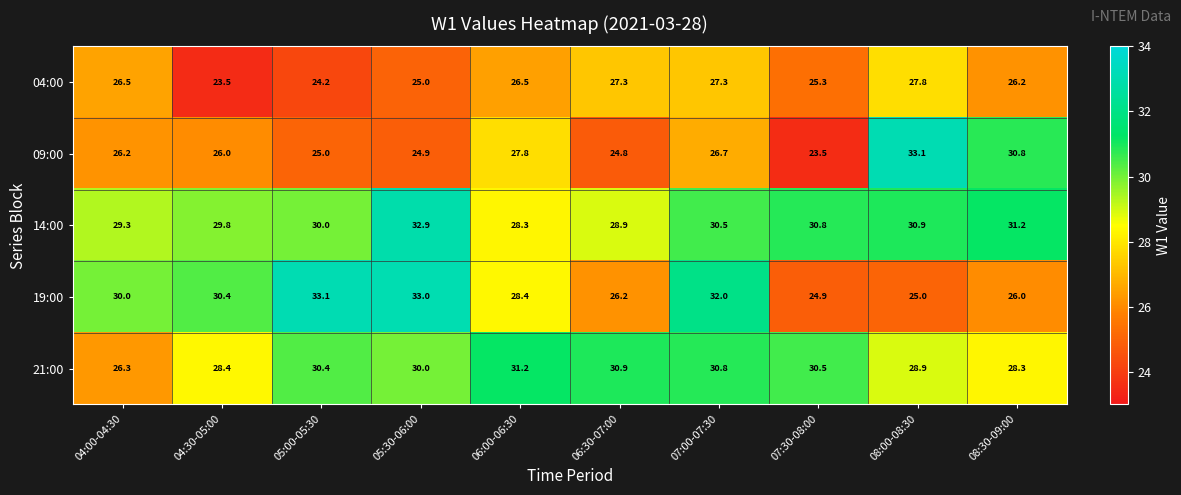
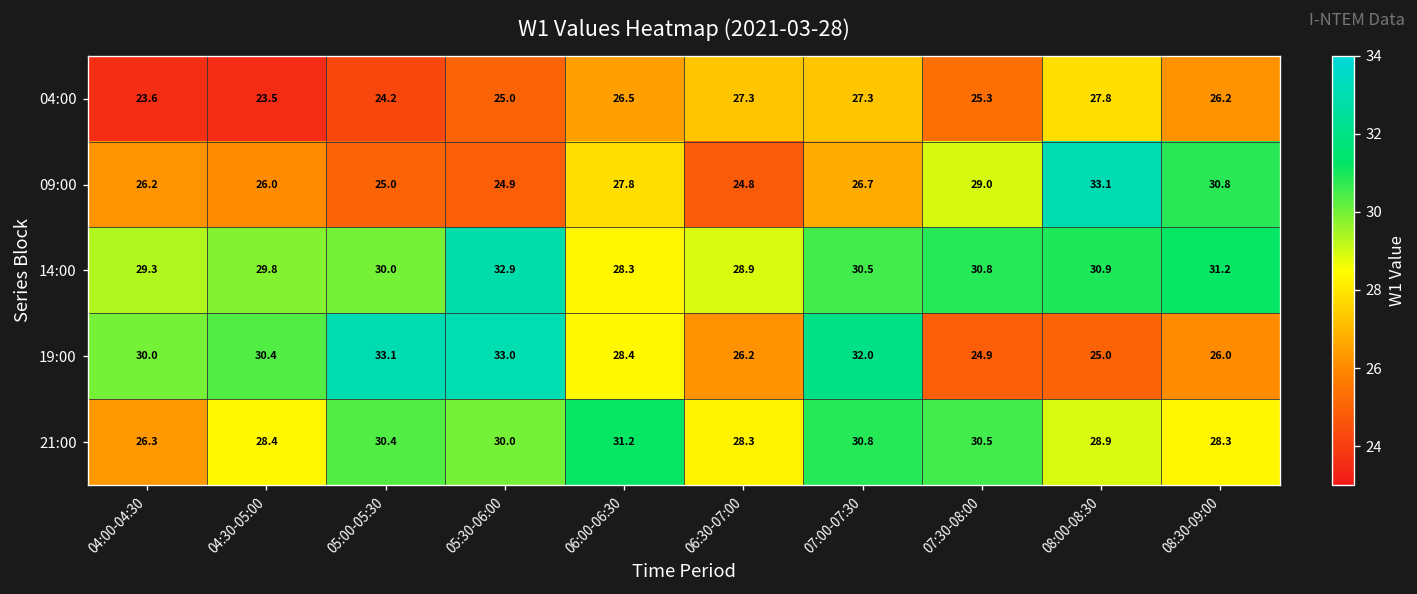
  {
    "04:00": {
-     "04:00-04:30": 26.5,
+     "04:00-04:30": 23.6,
      "04:30-05:00": 23.5,
      "05:00-05:30": 24.2,
      "05:30-06:00": 25.0,
      "06:00-06:30": 26.5,
      "06:30-07:00": 27.3,
      "07:00-07:30": 27.3,
      "07:30-08:00": 25.3,
      "08:00-08:30": 27.8,
      "08:30-09:00": 26.2
    },
    "09:00": {
      "04:00-04:30": 26.2,
      "04:30-05:00": 26.0,
      "05:00-05:30": 25.0,
      "05:30-06:00": 24.9,
      "06:00-06:30": 27.8,
      "06:30-07:00": 24.8,
      "07:00-07:30": 26.7,
-     "07:30-08:00": 23.5,
+     "07:30-08:00": 29.0,
      "08:00-08:30": 33.1,
      "08:30-09:00": 30.8
    },
    "14:00": {
      "04:00-04:30": 29.3,
      "04:30-05:00": 29.8,
      "05:00-05:30": 30.0,
      "05:30-06:00": 32.9,
      "06:00-06:30": 28.3,
      "06:30-07:00": 28.9,
      "07:00-07:30": 30.5,
      "07:30-08:00": 30.8,
      "08:00-08:30": 30.9,
      "08:30-09:00": 31.2
    },
    "19:00": {
      "04:00-04:30": 30.0,
      "04:30-05:00": 30.4,
      "05:00-05:30": 33.1,
      "05:30-06:00": 33.0,
      "06:00-06:30": 28.4,
      "06:30-07:00": 26.2,
      "07:00-07:30": 32.0,
      "07:30-08:00": 24.9,
      "08:00-08:30": 25.0,
      "08:30-09:00": 26.0
    },
    "21:00": {
      "04:00-04:30": 26.3,
      "04:30-05:00": 28.4,
      "05:00-05:30": 30.4,
      "05:30-06:00": 30.0,
      "06:00-06:30": 31.2,
-     "06:30-07:00": 30.9,
+     "06:30-07:00": 28.3,
      "07:00-07:30": 30.8,
      "07:30-08:00": 30.5,
      "08:00-08:30": 28.9,
      "08:30-09:00": 28.3
    }
  }
